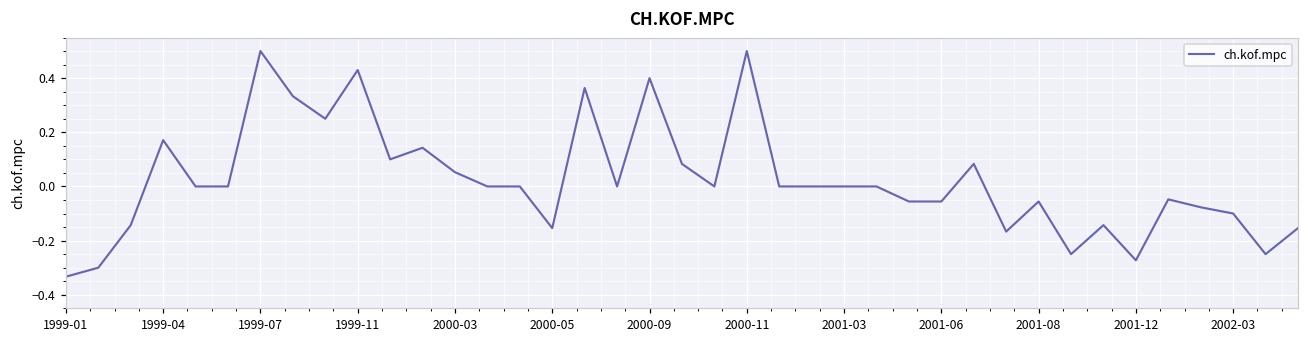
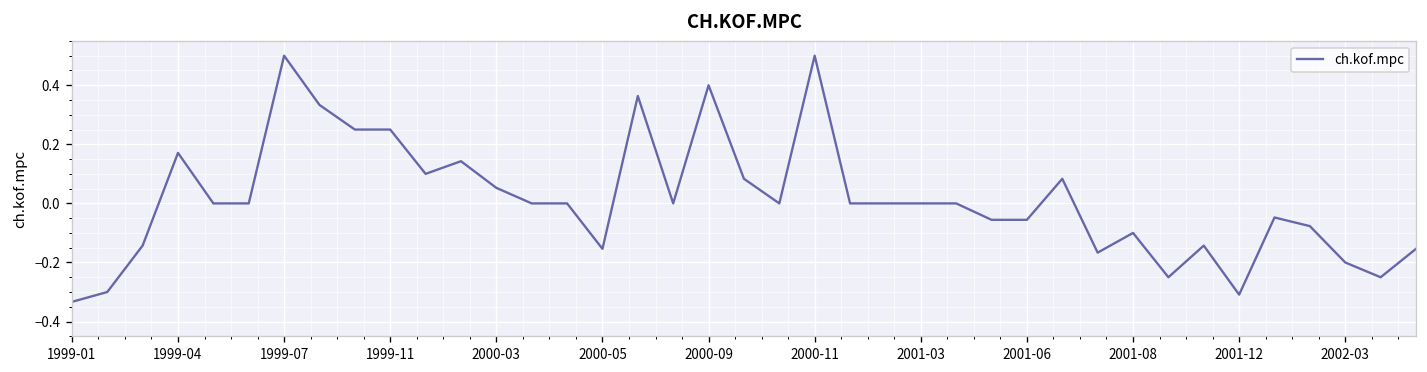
  {
    "1999-01": -0.33,
    "1999-04": 0.17,
    "1999-07": 0.50,
-   "1999-11": 0.43,
+   "1999-11": 0.25,
    "2000-05": -0.15,
    "2000-09": 0.40,
    "2000-11": 0.50,
    "2001-03": 0.00,
-   "2001-08": -0.06,
-   "2001-12": -0.27,
-   "2002-03": -0.1
+   "2001-08": -0.10,
+   "2001-12": -0.31,
+   "2002-03": -0.2
  }
